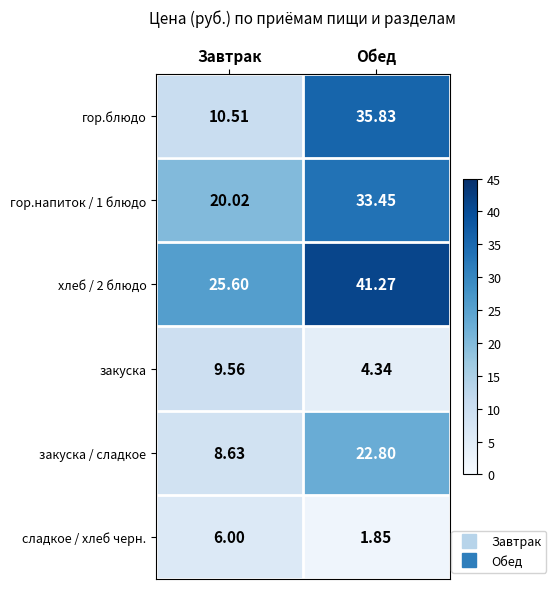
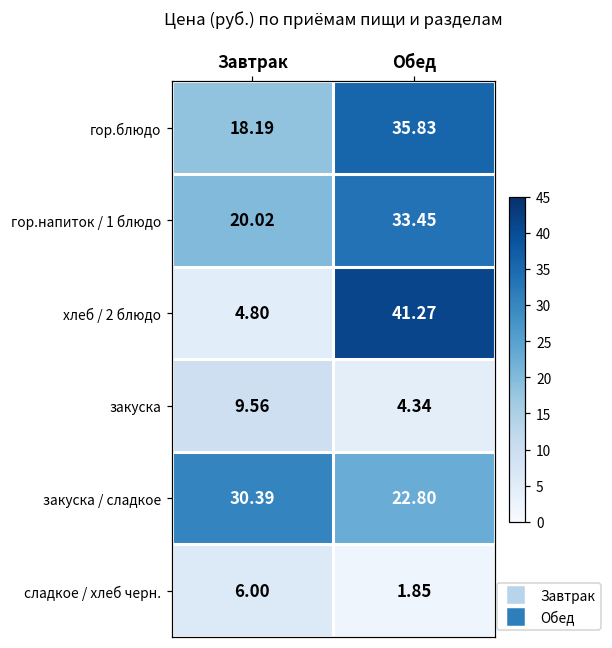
  {
    "гор.блюдо": {
-     "Завтрак": 10.51,
+     "Завтрак": 18.19,
      "Обед": 35.83
    },
    "гор.напиток / 1 блюдо": {
      "Завтрак": 20.02,
      "Обед": 33.45
    },
    "хлеб / 2 блюдо": {
-     "Завтрак": 25.60,
+     "Завтрак": 4.80,
      "Обед": 41.27
    },
    "закуска": {
      "Завтрак": 9.56,
      "Обед": 4.34
    },
    "закуска / сладкое": {
-     "Завтрак": 8.63,
+     "Завтрак": 30.39,
      "Обед": 22.80
    },
    "сладкое / хлеб черн.": {
      "Завтрак": 6.00,
      "Обед": 1.85
    }
  }
